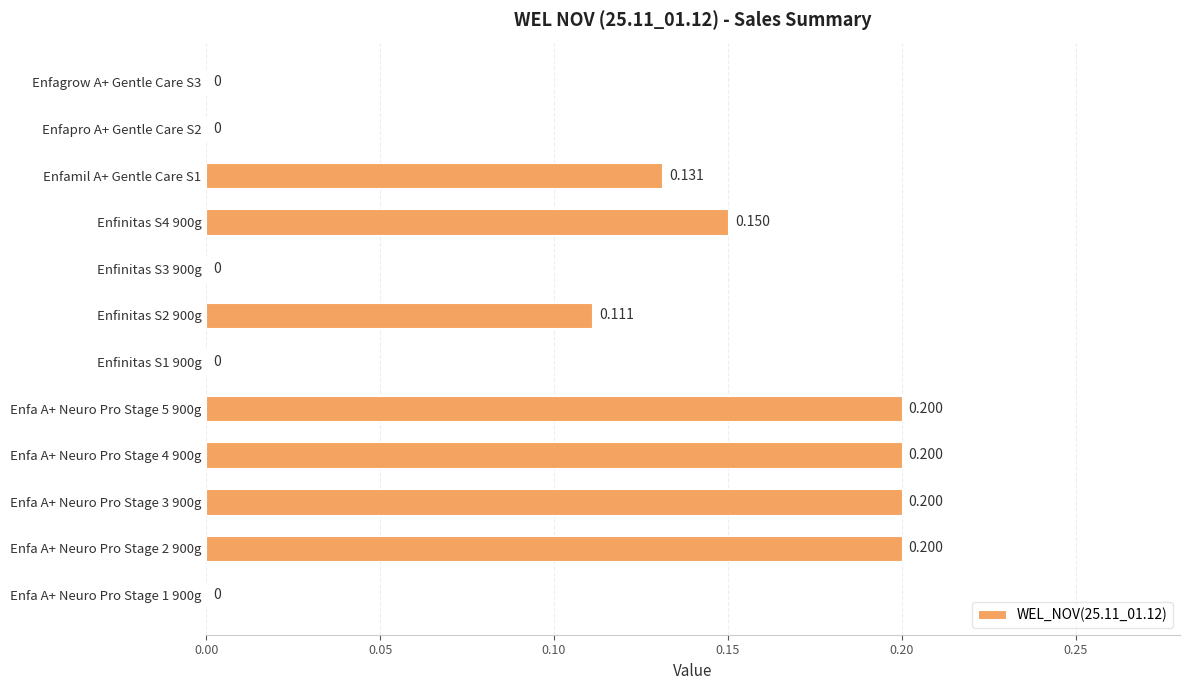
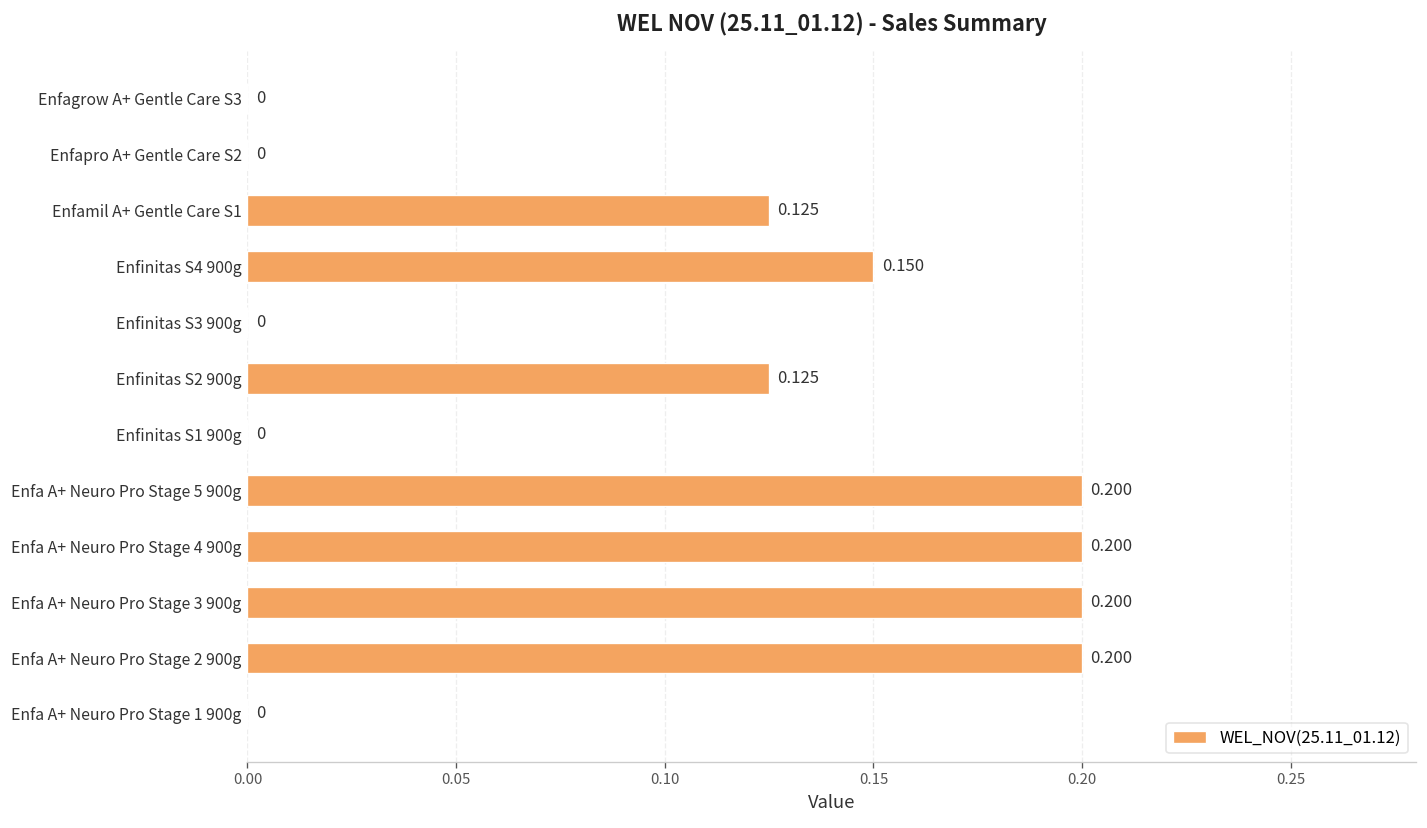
  {
    "Enfagrow A+ Gentle Care S3": 0,
    "Enfapro A+ Gentle Care S2": 0,
-   "Enfamil A+ Gentle Care S1": 0.131,
+   "Enfamil A+ Gentle Care S1": 0.125,
    "Enfinitas S4 900g": 0.150,
    "Enfinitas S3 900g": 0,
-   "Enfinitas S2 900g": 0.111,
+   "Enfinitas S2 900g": 0.125,
    "Enfinitas S1 900g": 0,
    "Enfa A+ Neuro Pro Stage 5 900g": 0.200,
    "Enfa A+ Neuro Pro Stage 4 900g": 0.200,
    "Enfa A+ Neuro Pro Stage 3 900g": 0.200,
    "Enfa A+ Neuro Pro Stage 2 900g": 0.200,
    "Enfa A+ Neuro Pro Stage 1 900g": 0
  }
